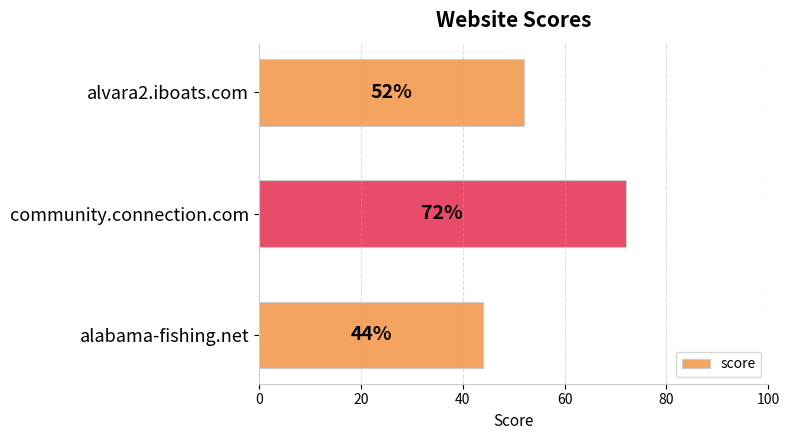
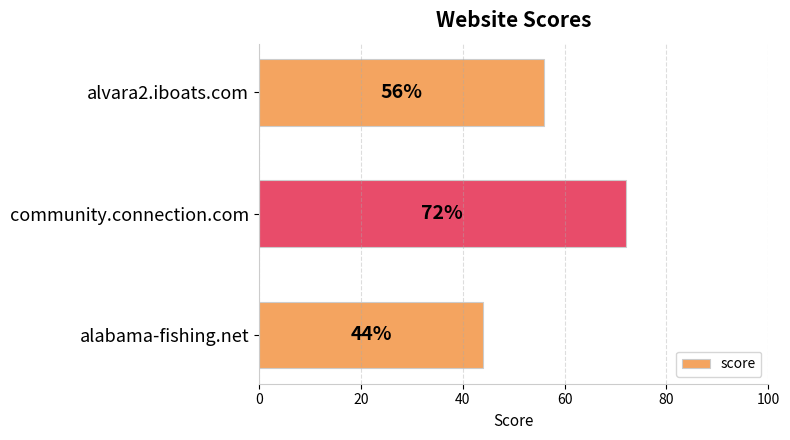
  {
-   "alvara2.iboats.com": "52%",
+   "alvara2.iboats.com": "56%",
    "community.connection.com": "72%",
    "alabama-fishing.net": "44%"
  }
